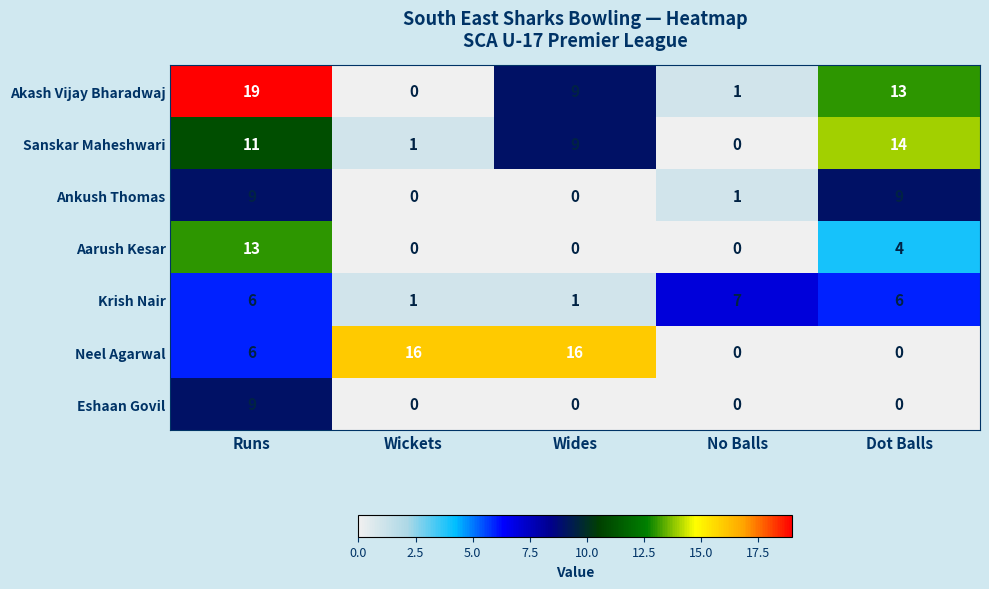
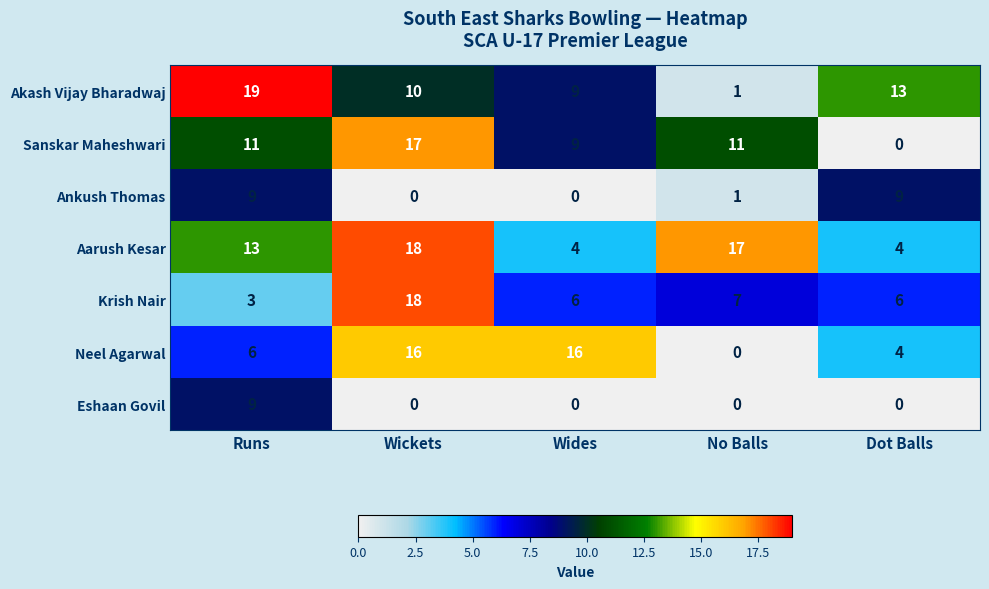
  {
    "Akash Vijay Bharadwaj": {
      "Runs": 19,
-     "Wickets": 0,
+     "Wickets": 10,
      "No Balls": 1,
      "Dot Balls": 13
    },
    "Sanskar Maheshwari": {
      "Runs": 11,
-     "Wickets": 1,
-     "No Balls": 0,
-     "Dot Balls": 14
+     "Wickets": 17,
+     "No Balls": 11,
+     "Dot Balls": 0
    },
    "Ankush Thomas": {
      "Wickets": 0,
      "Wides": 0,
      "No Balls": 1
    },
    "Aarush Kesar": {
      "Runs": 13,
-     "Wickets": 0,
-     "Wides": 0,
-     "No Balls": 0,
+     "Wickets": 18,
+     "Wides": 4,
+     "No Balls": 17,
      "Dot Balls": 4
    },
    "Krish Nair": {
-     "Runs": 6,
-     "Wickets": 1,
-     "Wides": 1,
+     "Runs": 3,
+     "Wickets": 18,
+     "Wides": 6,
      "No Balls": 7,
      "Dot Balls": 6
    },
    "Neel Agarwal": {
      "Runs": 6,
      "Wickets": 16,
      "Wides": 16,
      "No Balls": 0,
-     "Dot Balls": 0
+     "Dot Balls": 4
    },
    "Eshaan Govil": {
      "Wickets": 0,
      "Wides": 0,
      "No Balls": 0,
      "Dot Balls": 0
    }
  }
